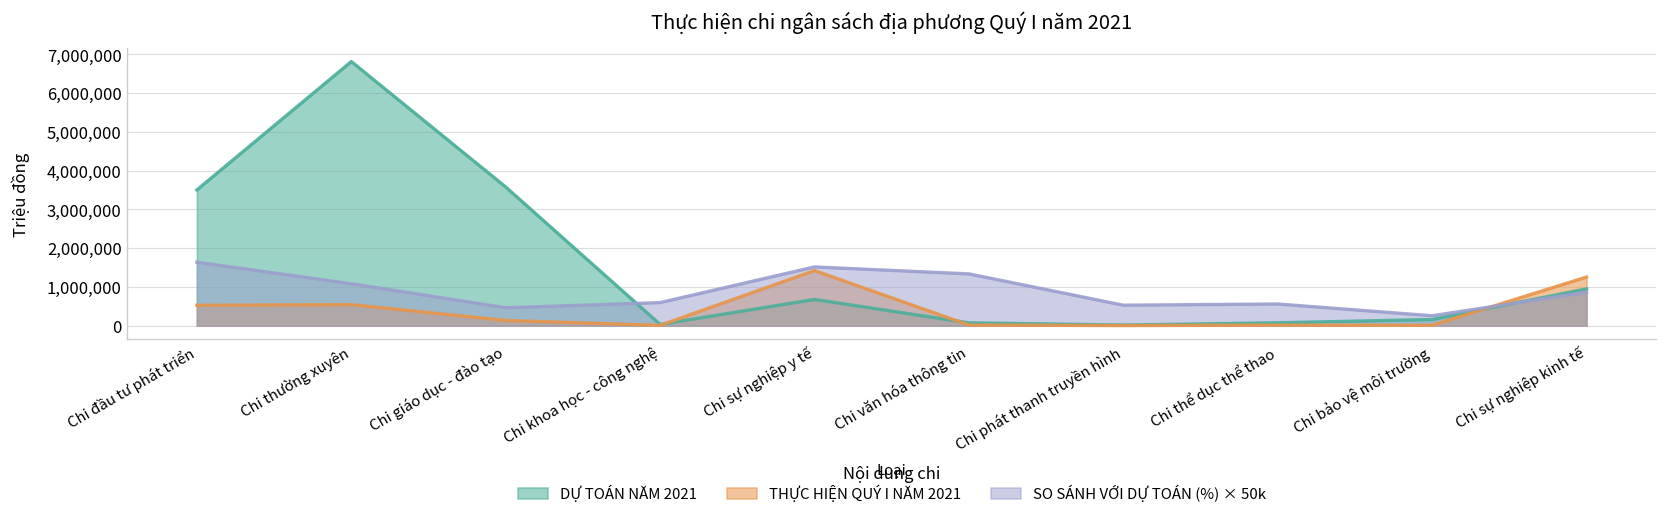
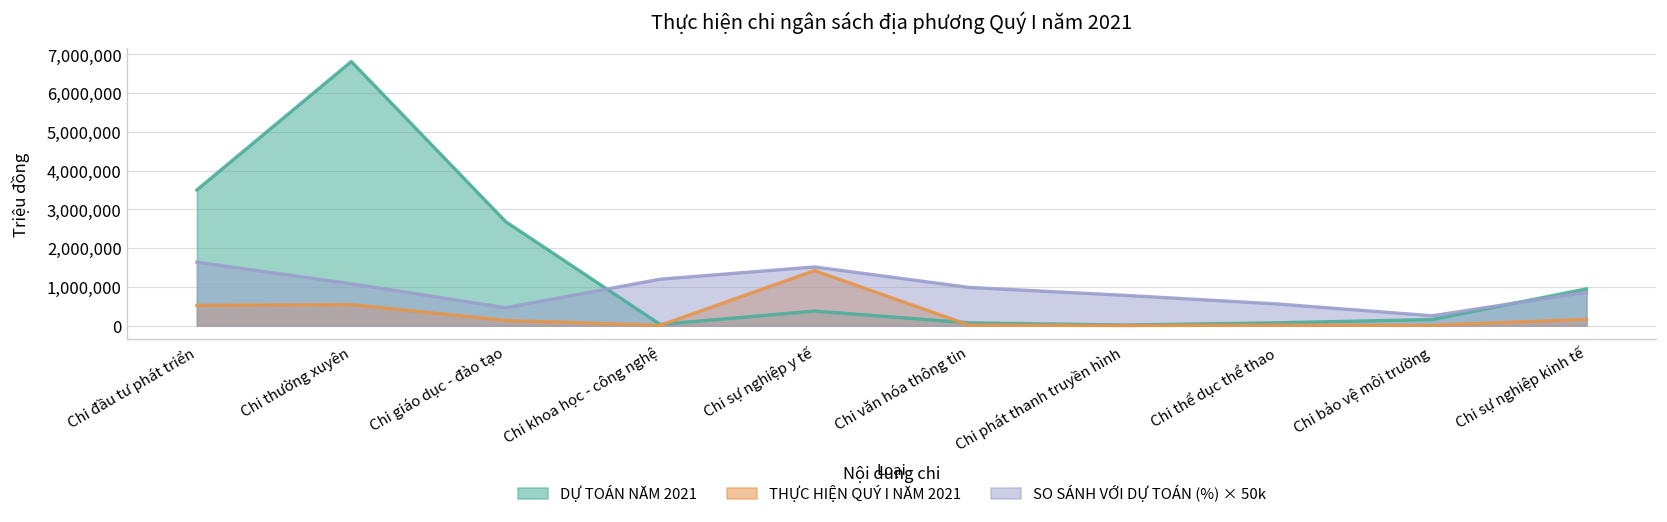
  {
    "DỰ TOÁN NĂM 2021": {
      "Chi đầu tư phát triển": "3,500,000",
      "Chi thường xuyên": "6,800,000",
-     "Chi giáo dục - đào tạo": "3,600,000",
-     "Chi sự nghiệp y tế": "700,000",
+     "Chi giáo dục - đào tạo": "2,700,000",
+     "Chi sự nghiệp y tế": "400,000",
      "Chi bảo vệ môi trường": "200,000",
      "Chi sự nghiệp kinh tế": "900,000"
    },
    "THỰC HIỆN QUÝ I NĂM 2021": {
      "Chi đầu tư phát triển": "500,000",
      "Chi thường xuyên": "500,000",
      "Chi giáo dục - đào tạo": "100,000",
      "Chi sự nghiệp y tế": "1,400,000",
      "Chi bảo vệ môi trường": "0",
-     "Chi sự nghiệp kinh tế": "1,300,000"
+     "Chi sự nghiệp kinh tế": "200,000"
    },
    "SO SÁNH VỚI DỰ TOÁN (%) × 50k": {
      "Chi đầu tư phát triển": "1,600,000",
      "Chi thường xuyên": "1,100,000",
      "Chi giáo dục - đào tạo": "500,000",
-     "Chi khoa học - công nghệ": "600,000",
+     "Chi khoa học - công nghệ": "1,200,000",
      "Chi sự nghiệp y tế": "1,500,000",
-     "Chi văn hóa thông tin": "1,300,000",
-     "Chi phát thanh truyền hình": "500,000",
+     "Chi văn hóa thông tin": "1,000,000",
+     "Chi phát thanh truyền hình": "800,000",
      "Chi thể dục thể thao": "600,000",
      "Chi bảo vệ môi trường": "300,000",
      "Chi sự nghiệp kinh tế": "900,000"
    }
  }
